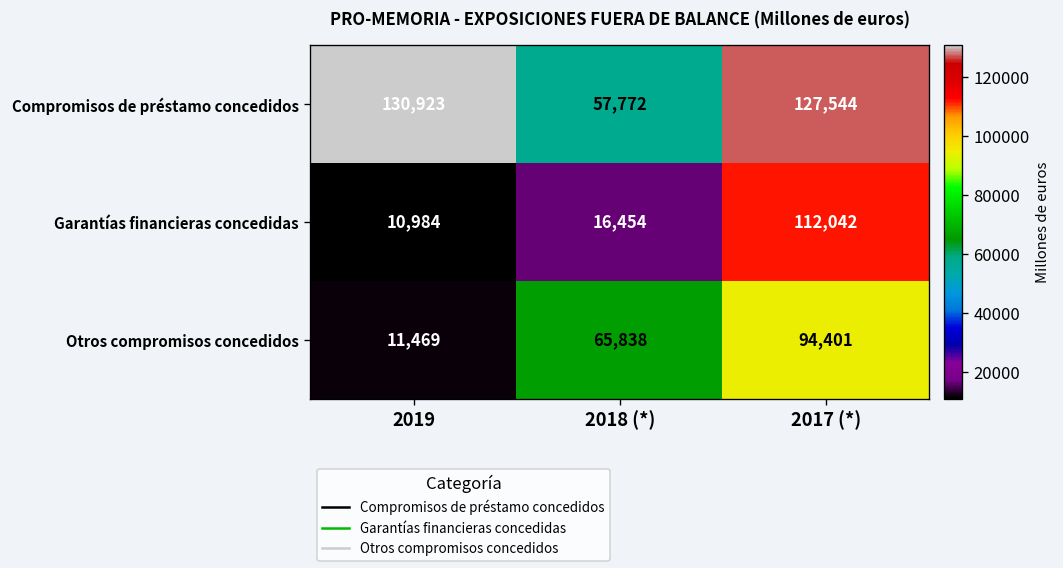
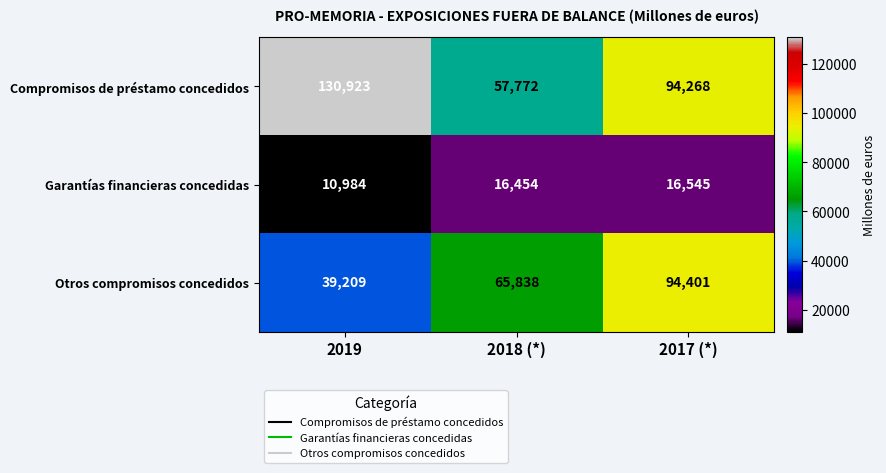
  {
    "Compromisos de préstamo concedidos": {
      "2019": "130,923",
      "2018 (*)": "57,772",
-     "2017 (*)": "127,544"
+     "2017 (*)": "94,268"
    },
    "Garantías financieras concedidas": {
      "2019": "10,984",
      "2018 (*)": "16,454",
-     "2017 (*)": "112,042"
+     "2017 (*)": "16,545"
    },
    "Otros compromisos concedidos": {
-     "2019": "11,469",
+     "2019": "39,209",
      "2018 (*)": "65,838",
      "2017 (*)": "94,401"
    }
  }
